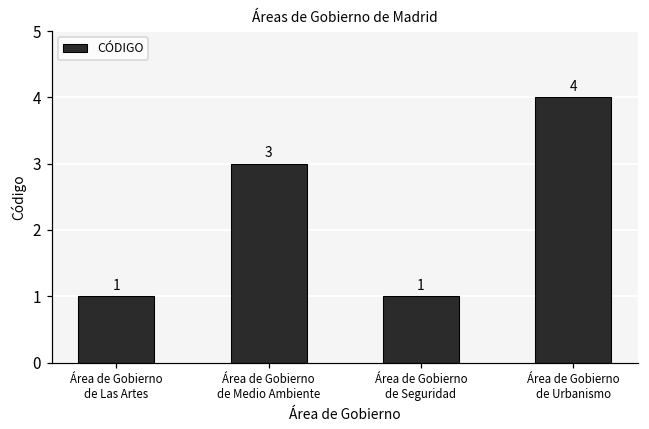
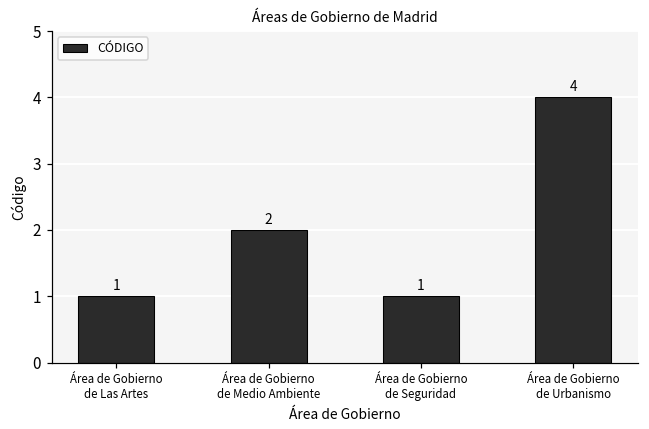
  {
    "Área de Gobierno de Las Artes": 1,
-   "Área de Gobierno de Medio Ambiente": 3,
+   "Área de Gobierno de Medio Ambiente": 2,
    "Área de Gobierno de Seguridad": 1,
    "Área de Gobierno de Urbanismo": 4
  }
